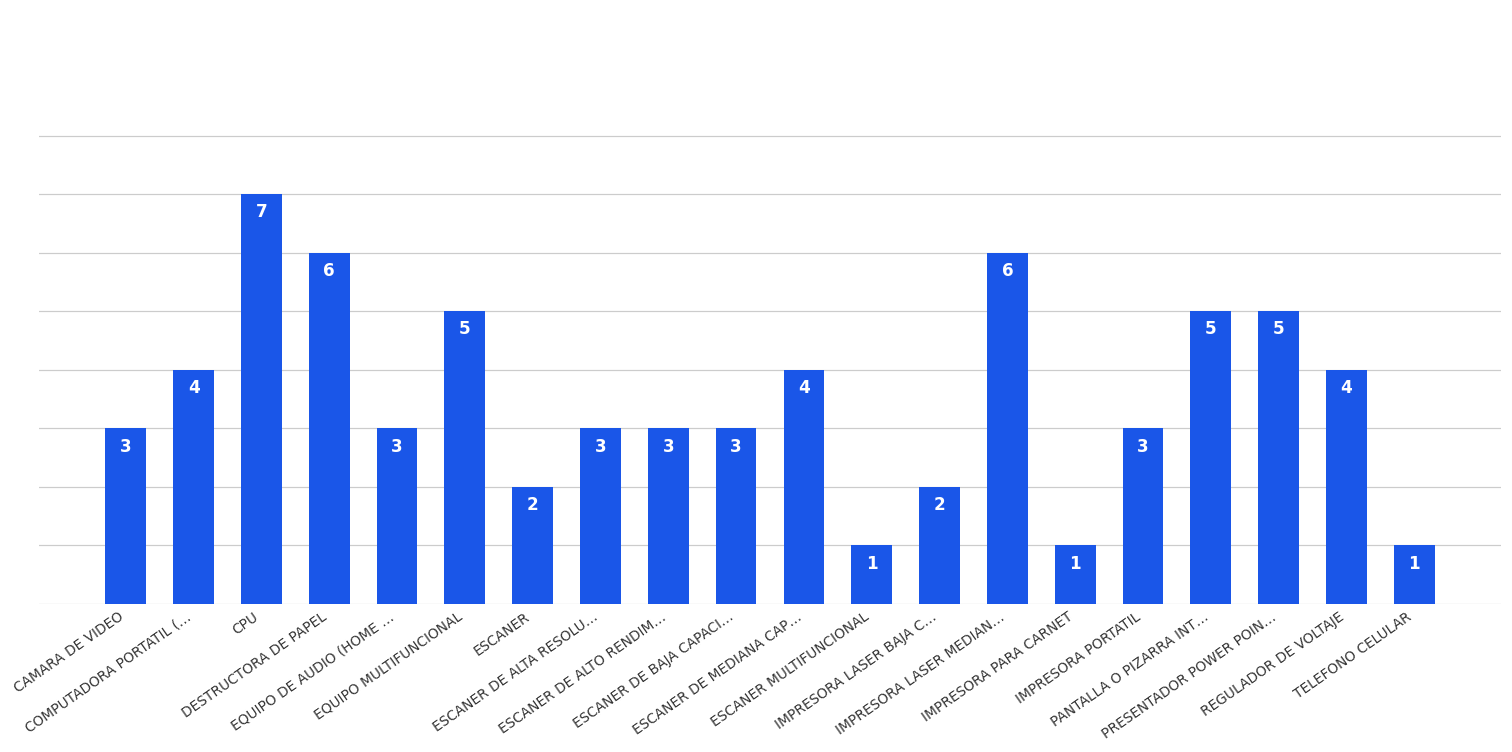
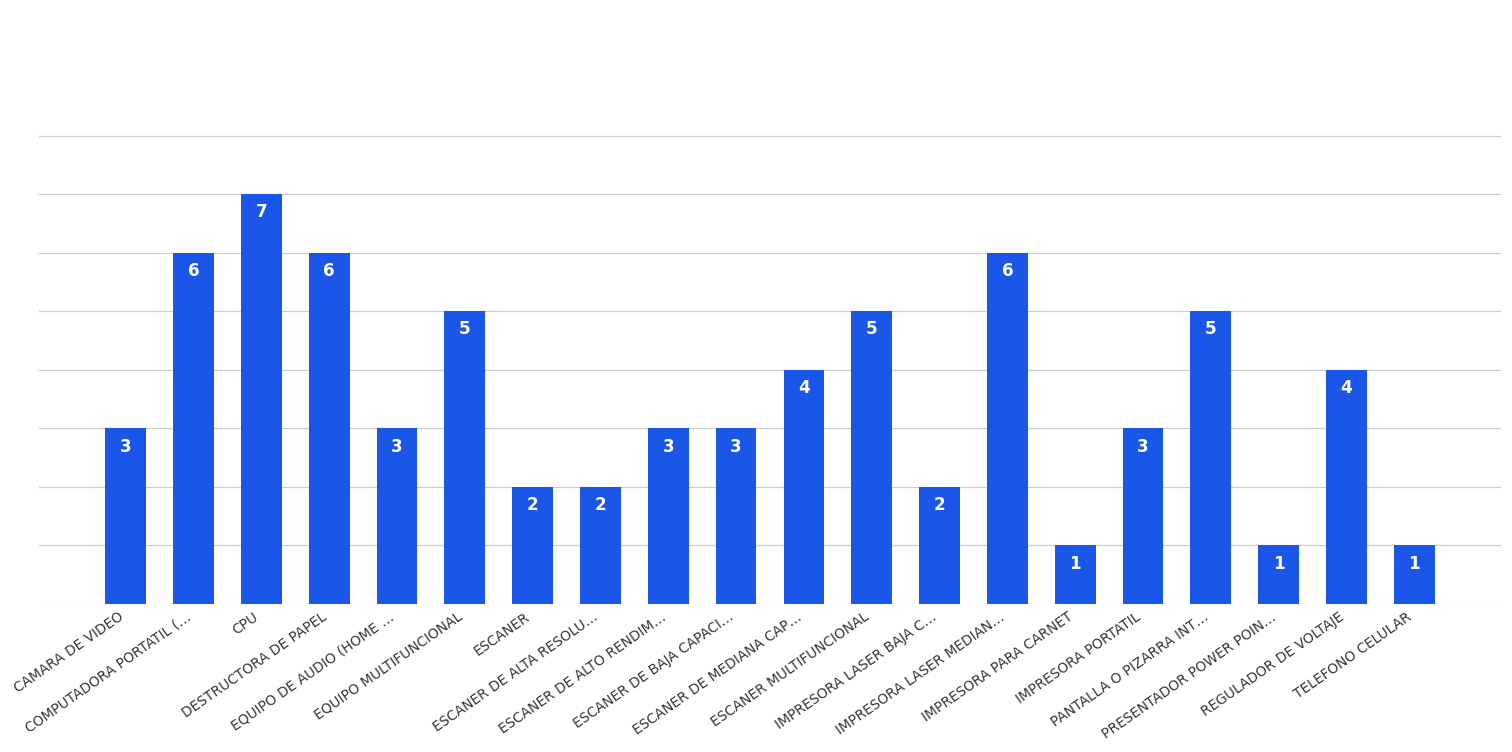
  {
    "CAMARA DE VIDEO": 3,
-   "COMPUTADORA PORTATIL (…": 4,
+   "COMPUTADORA PORTATIL (…": 6,
    "CPU": 7,
    "DESTRUCTORA DE PAPEL": 6,
    "EQUIPO DE AUDIO (HOME …": 3,
    "EQUIPO MULTIFUNCIONAL": 5,
    "ESCANER": 2,
-   "ESCANER DE ALTA RESOLU…": 3,
+   "ESCANER DE ALTA RESOLU…": 2,
    "ESCANER DE ALTO RENDIM…": 3,
    "ESCANER DE BAJA CAPACI…": 3,
    "ESCANER DE MEDIANA CAP…": 4,
-   "ESCANER MULTIFUNCIONAL": 1,
+   "ESCANER MULTIFUNCIONAL": 5,
    "IMPRESORA LASER BAJA C…": 2,
    "IMPRESORA LASER MEDIAN…": 6,
    "IMPRESORA PARA CARNET": 1,
    "IMPRESORA PORTATIL": 3,
    "PANTALLA O PIZARRA INT…": 5,
-   "PRESENTADOR POWER POIN…": 5,
+   "PRESENTADOR POWER POIN…": 1,
    "REGULADOR DE VOLTAJE": 4,
    "TELEFONO CELULAR": 1
  }
